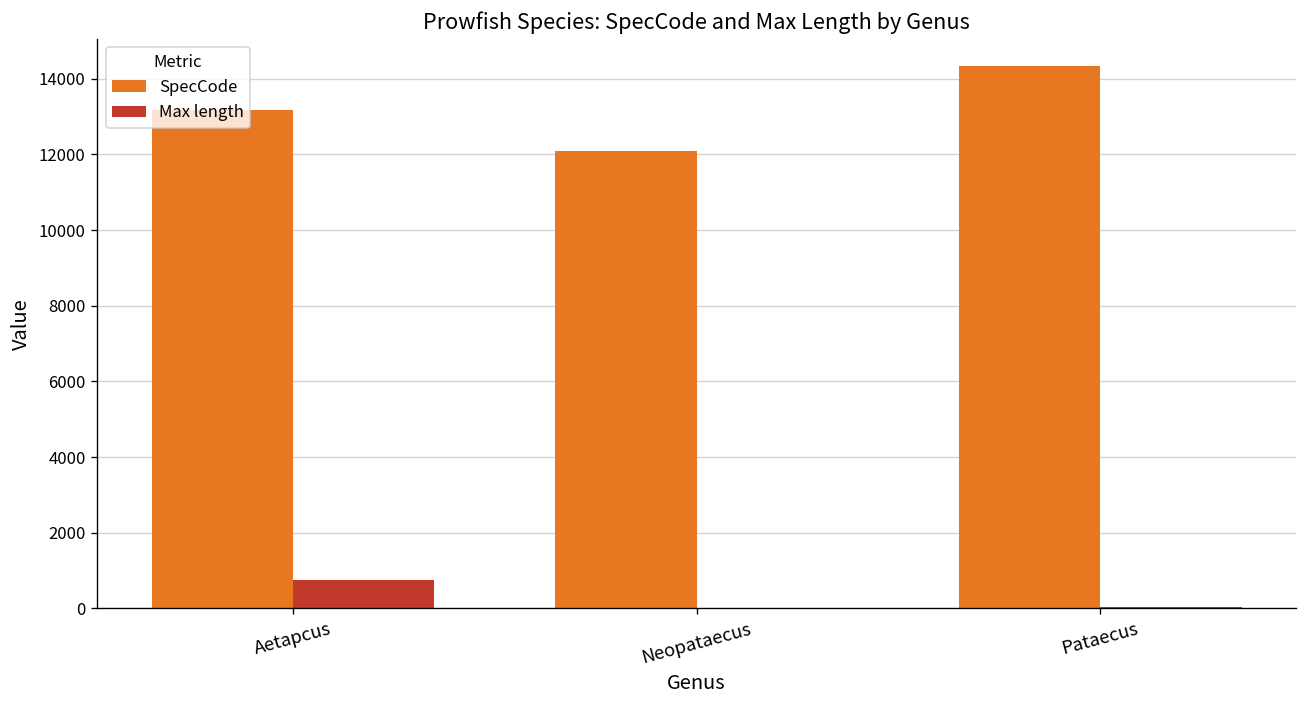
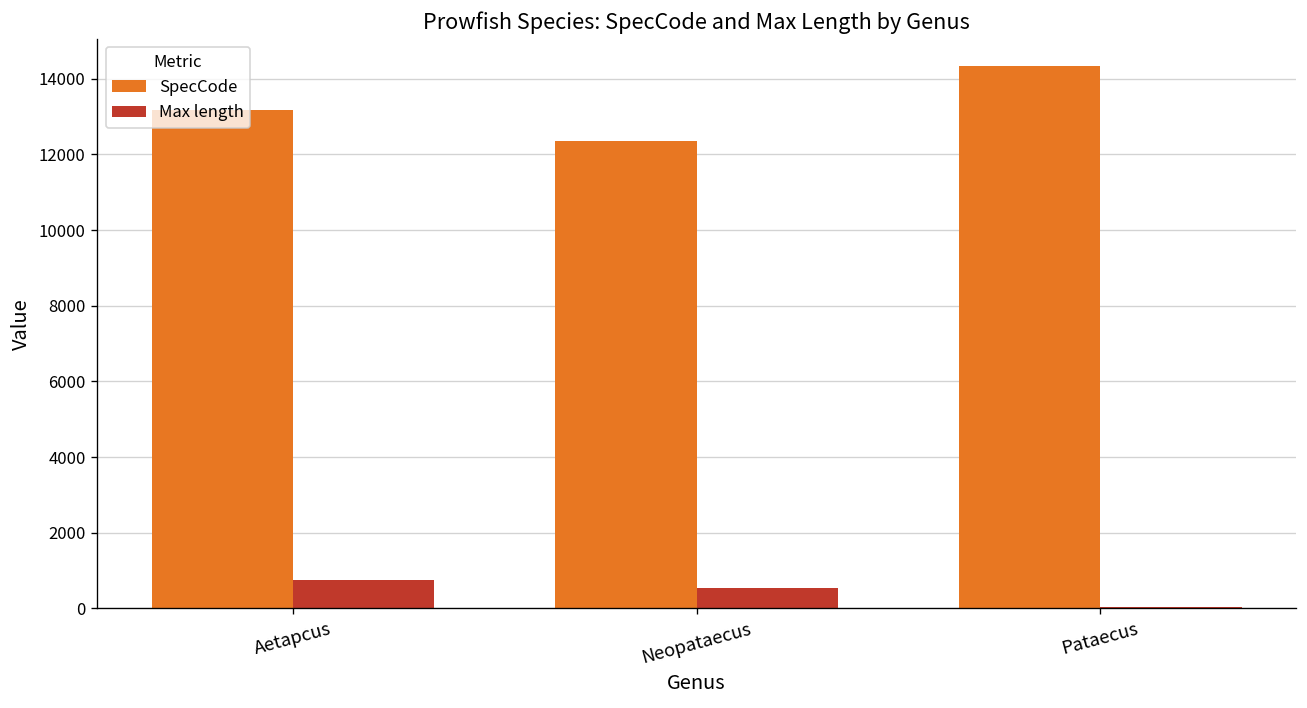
  {
    "SpecCode": {
-     "Neopataecus": 12100,
+     "Neopataecus": 12400,
      "Pataecus": 14300
    },
    "Max length": {
      "Aetapcus": 800,
-     "Neopataecus": 0
+     "Neopataecus": 600
    }
  }
